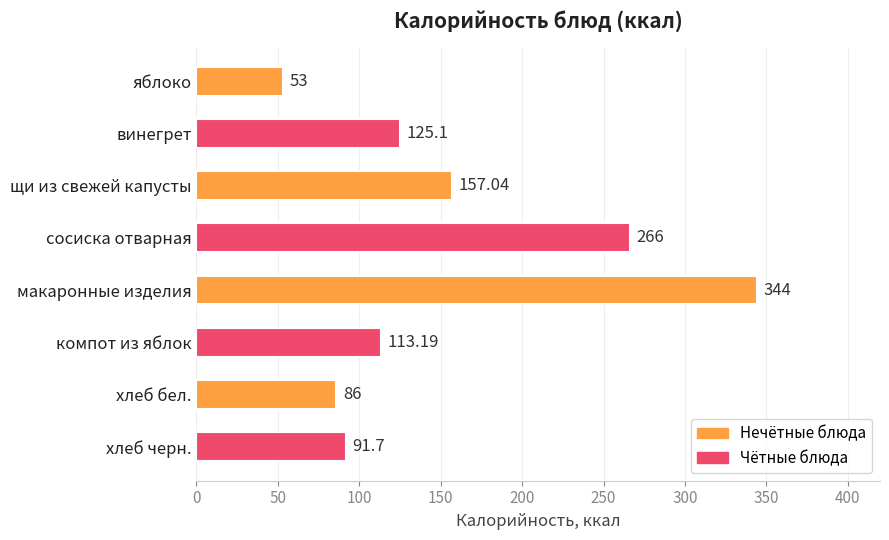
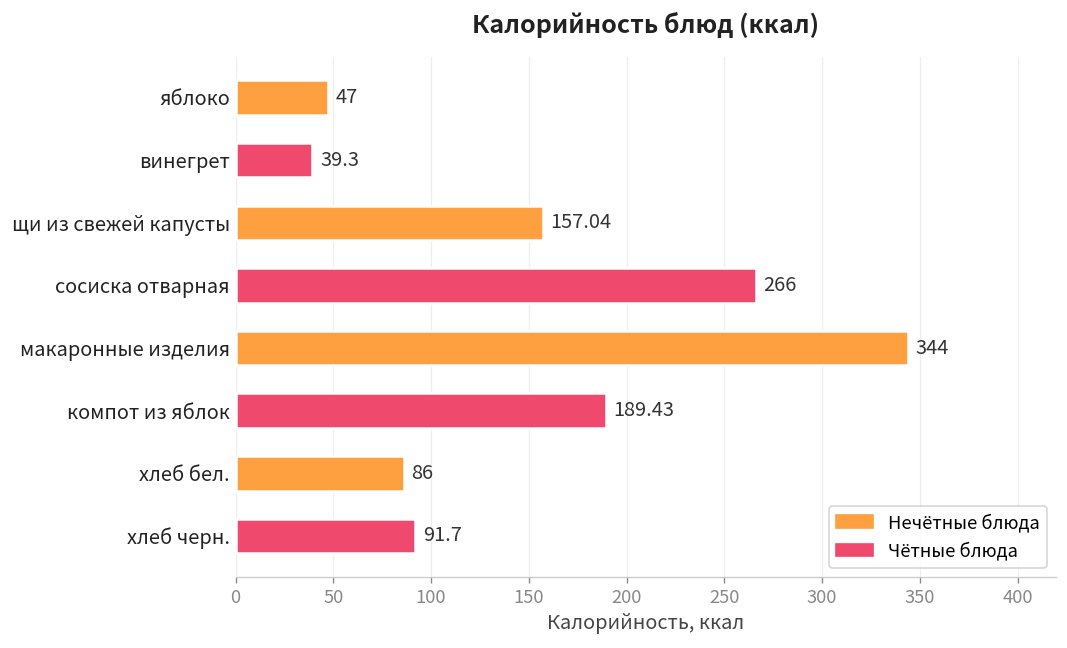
  {
-   "яблоко": 53,
-   "винегрет": 125.1,
+   "яблоко": 47,
+   "винегрет": 39.3,
    "щи из свежей капусты": 157.04,
    "сосиска отварная": 266,
    "макаронные изделия": 344,
-   "компот из яблок": 113.19,
+   "компот из яблок": 189.43,
    "хлеб бел.": 86,
    "хлеб черн.": 91.7
  }
